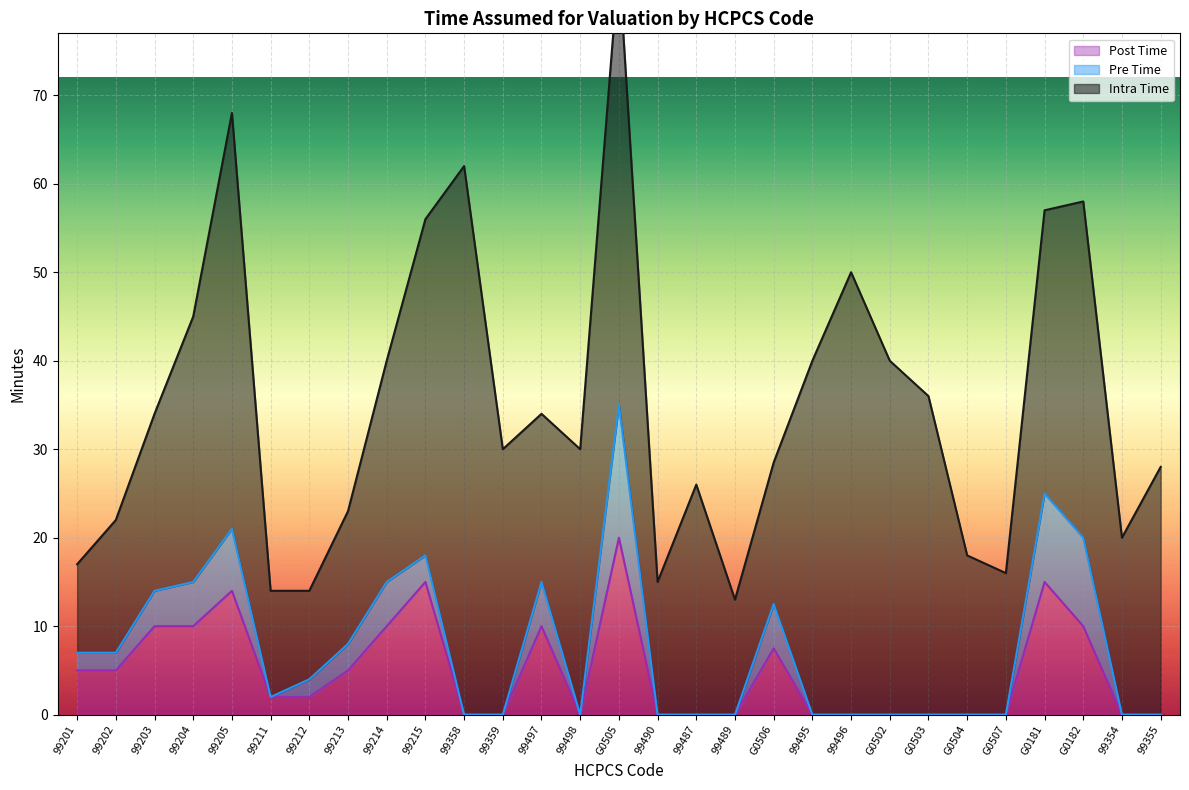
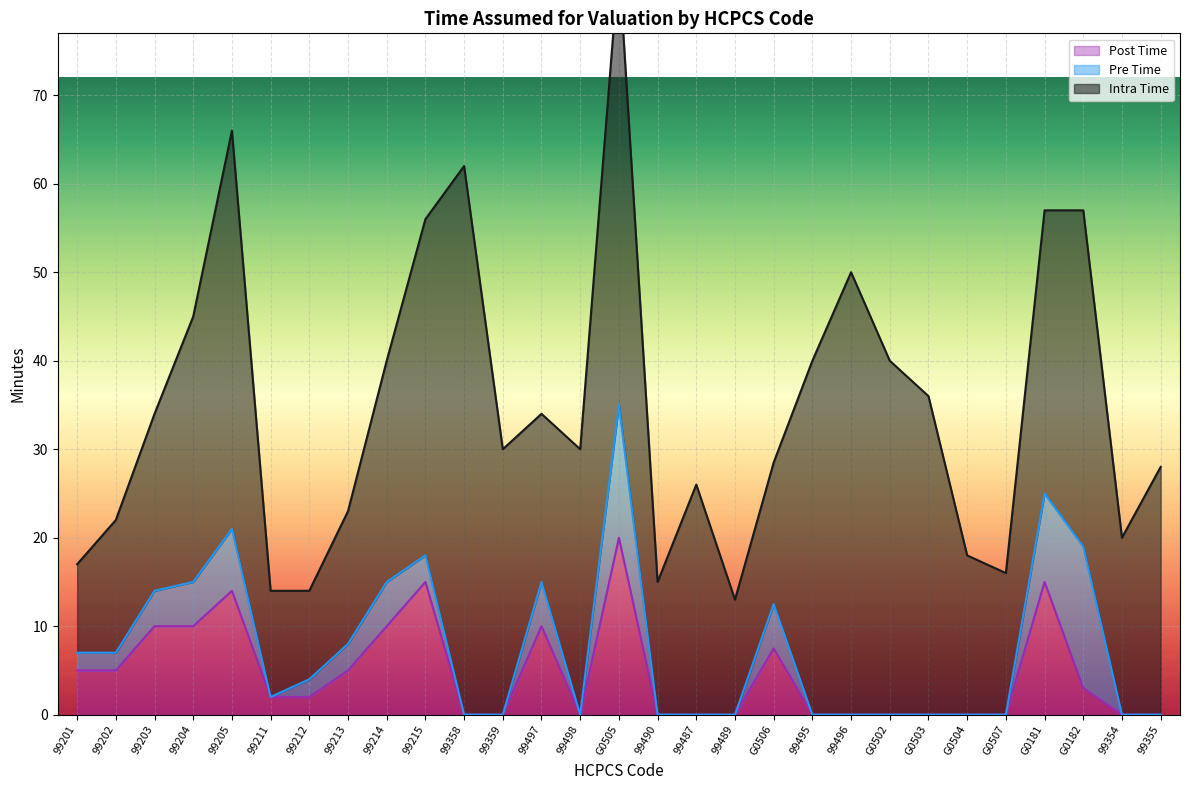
  {
    "Post Time": {
      "99201": 5,
      "99202": 5,
      "99203": 10,
      "99204": 10,
      "99205": 14,
      "99212": 2,
      "99213": 5,
      "99214": 10,
      "99215": 15,
      "99497": 10,
      "G0505": 20,
      "G0506": 8,
      "G0181": 15,
-     "G0182": 10
+     "G0182": 3
    },
    "Pre Time": {
      "99201": 2,
      "99202": 2,
      "99203": 4,
      "99204": 5,
      "99205": 7,
      "99212": 2,
      "99213": 3,
      "99214": 5,
      "99215": 3,
      "99497": 5,
      "G0505": 15,
      "G0506": 5,
      "G0181": 10,
-     "G0182": 10
+     "G0182": 16
    },
    "Intra Time": {
      "99201": 10,
      "99202": 15,
      "99203": 20,
      "99204": 30,
-     "99205": 47,
+     "99205": 45,
      "99211": 12,
      "99212": 10,
      "99213": 15,
      "99214": 25,
      "99215": 38,
      "99358": 62,
      "99359": 30,
      "99497": 19,
      "99498": 30,
      "99490": 15,
      "99487": 26,
      "99489": 13,
      "G0506": 16,
      "99495": 40,
      "99496": 50,
      "G0502": 40,
      "G0503": 36,
      "G0504": 18,
      "G0507": 16,
      "G0181": 32,
      "G0182": 38,
      "99354": 20,
      "99355": 28
    }
  }
